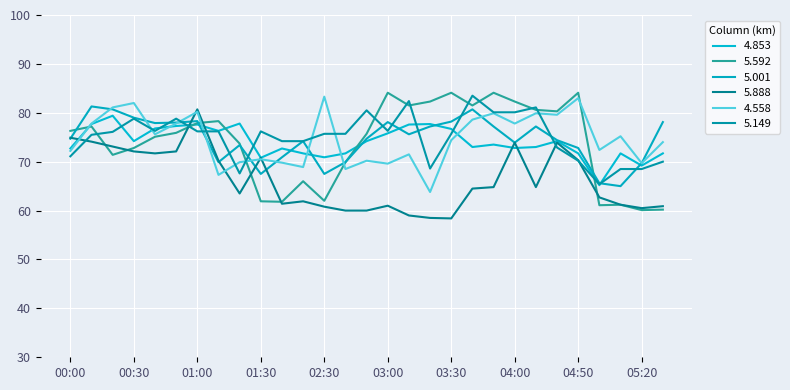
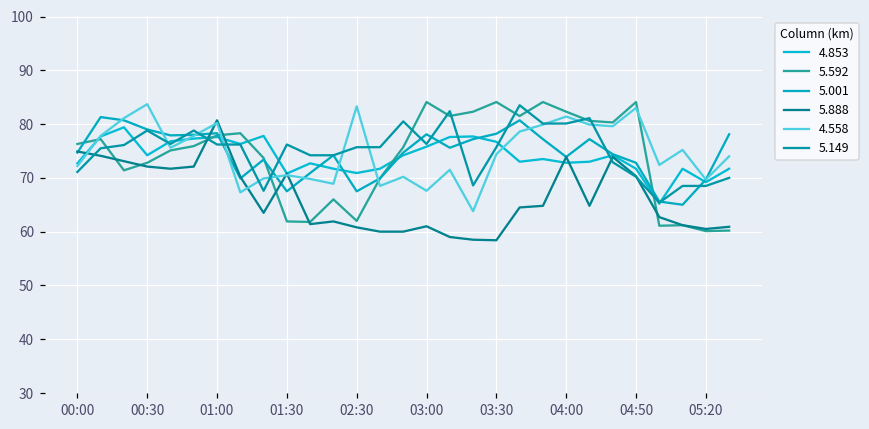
  {
    "4.558": {
-     "00:30": 82,
+     "00:30": 84,
      "02:30": 83,
-     "03:00": 70,
+     "03:00": 68,
      "03:30": 74,
-     "04:00": 78,
+     "04:00": 81,
      "04:50": 83
    }
  }
